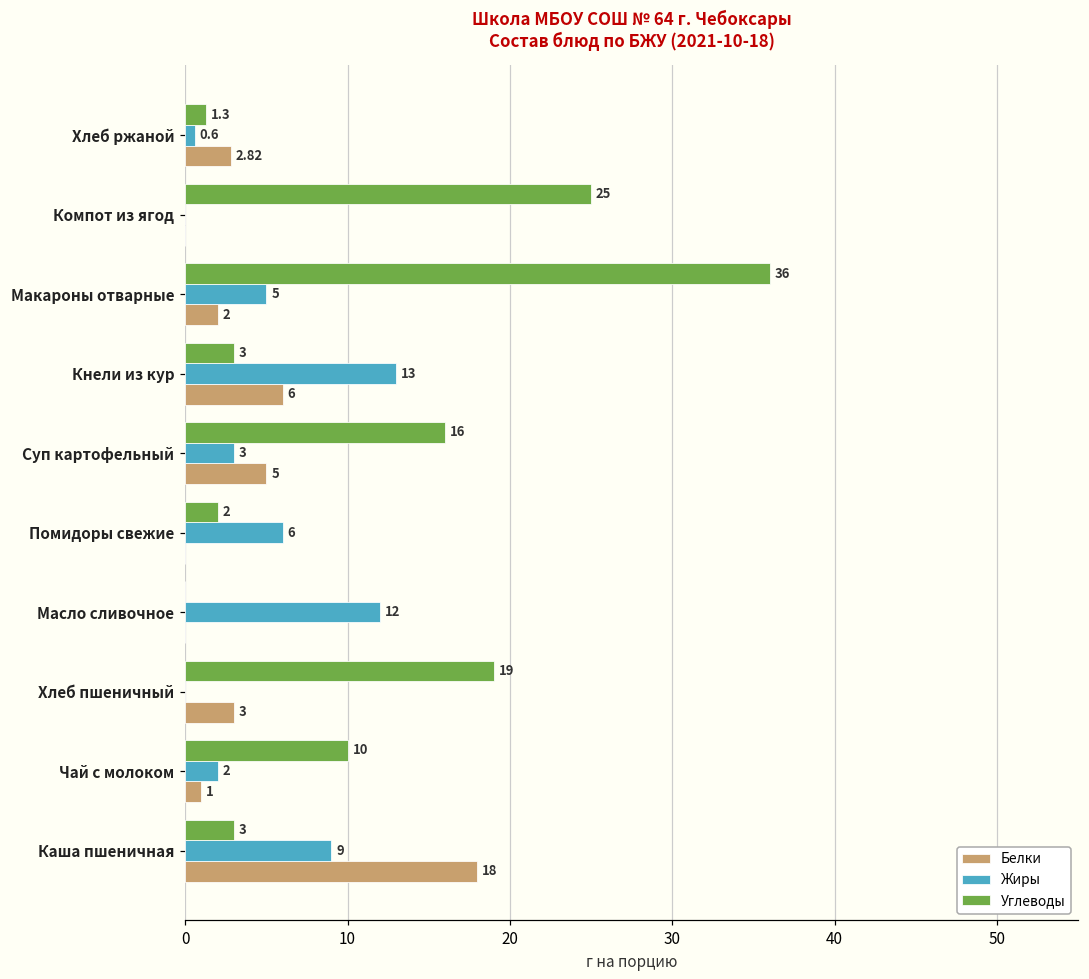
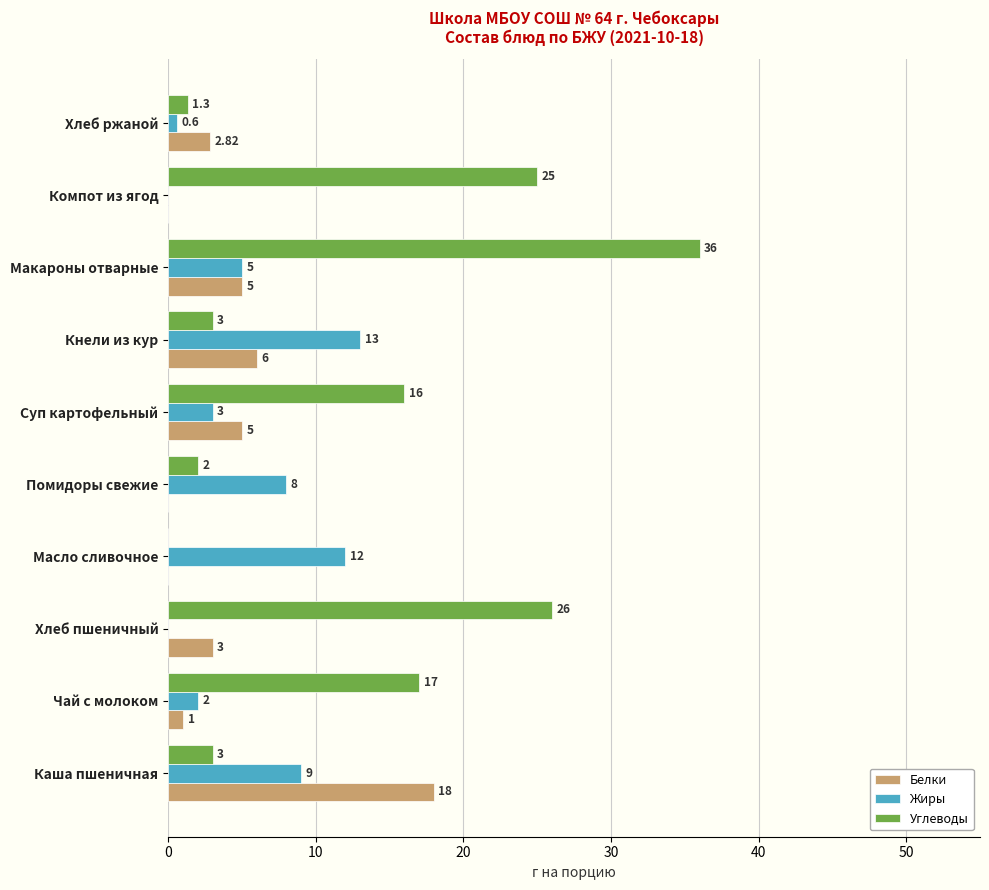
  {
    "Белки": {
      "Хлеб ржаной": 2.82,
-     "Макароны отварные": 2,
+     "Макароны отварные": 5,
      "Кнели из кур": 6,
      "Суп картофельный": 5,
      "Хлеб пшеничный": 3,
      "Чай с молоком": 1,
      "Каша пшеничная": 18
    },
    "Жиры": {
      "Хлеб ржаной": 0.6,
      "Макароны отварные": 5,
      "Кнели из кур": 13,
      "Суп картофельный": 3,
-     "Помидоры свежие": 6,
+     "Помидоры свежие": 8,
      "Масло сливочное": 12,
      "Чай с молоком": 2,
      "Каша пшеничная": 9
    },
    "Углеводы": {
      "Хлеб ржаной": 1.3,
      "Компот из ягод": 25,
      "Макароны отварные": 36,
      "Кнели из кур": 3,
      "Суп картофельный": 16,
      "Помидоры свежие": 2,
-     "Хлеб пшеничный": 19,
-     "Чай с молоком": 10,
+     "Хлеб пшеничный": 26,
+     "Чай с молоком": 17,
      "Каша пшеничная": 3
    }
  }
